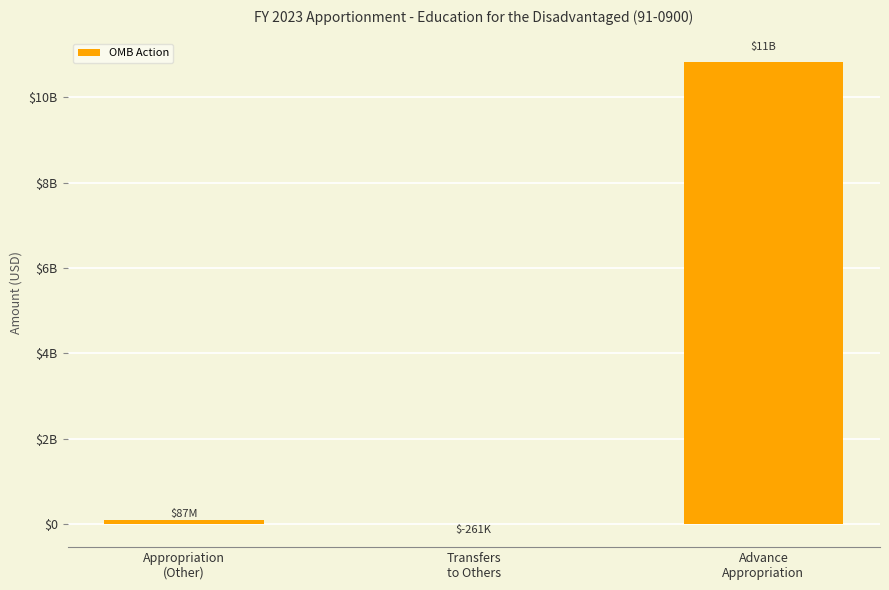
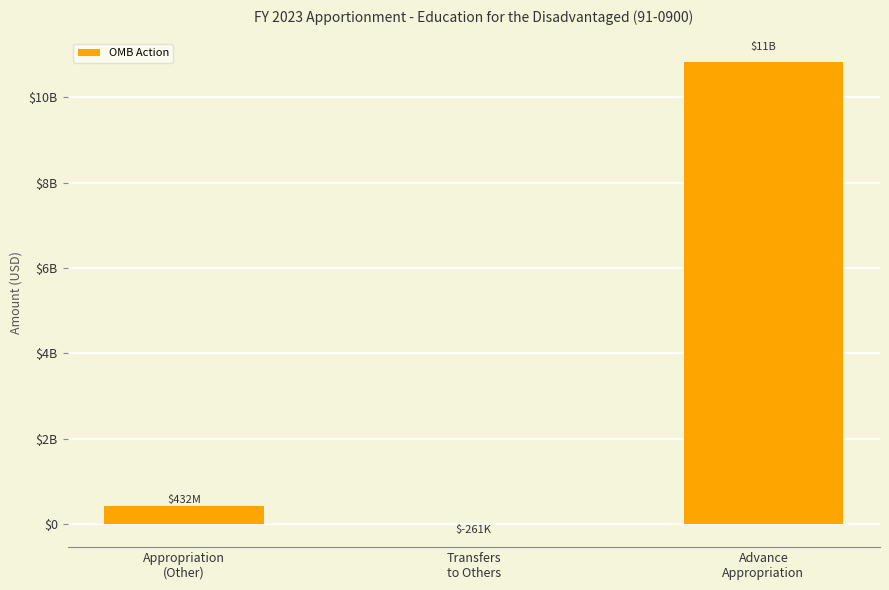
  {
-   "Appropriation (Other)": "$87M",
+   "Appropriation (Other)": "$432M",
    "Transfers to Others": "$-261K",
    "Advance Appropriation": "$11B"
  }
